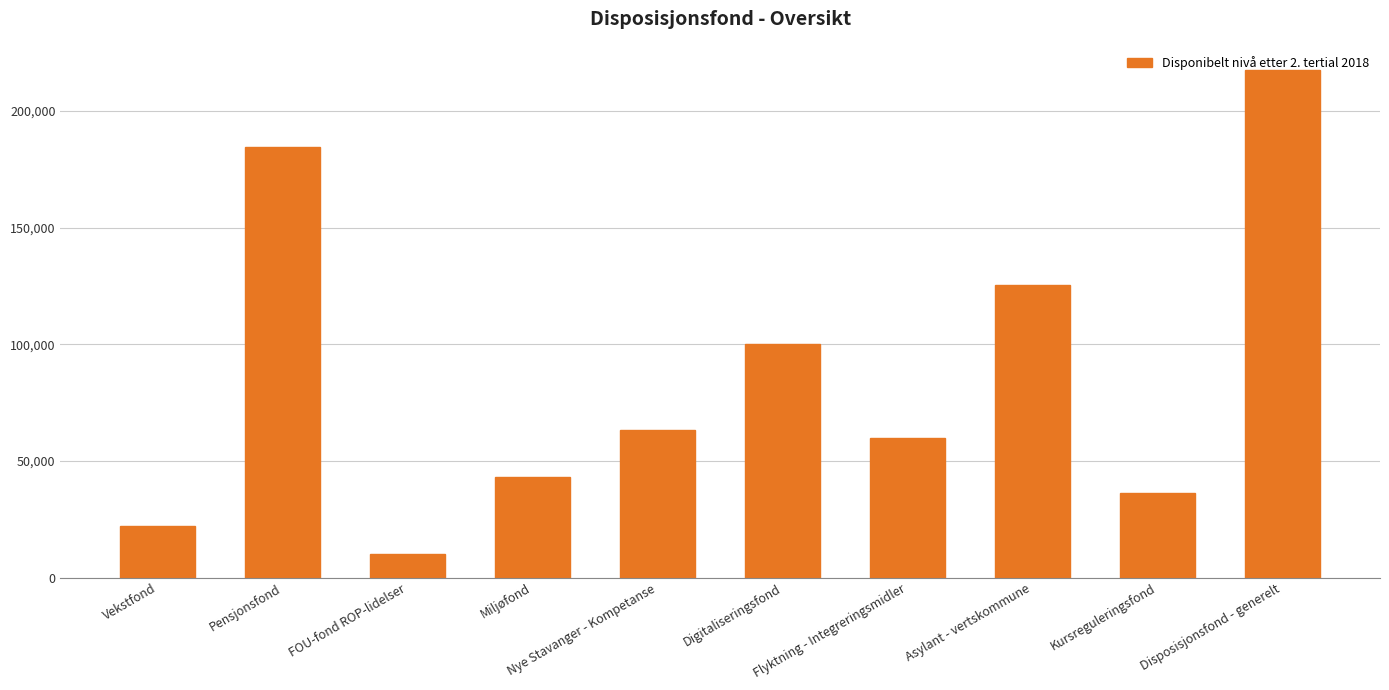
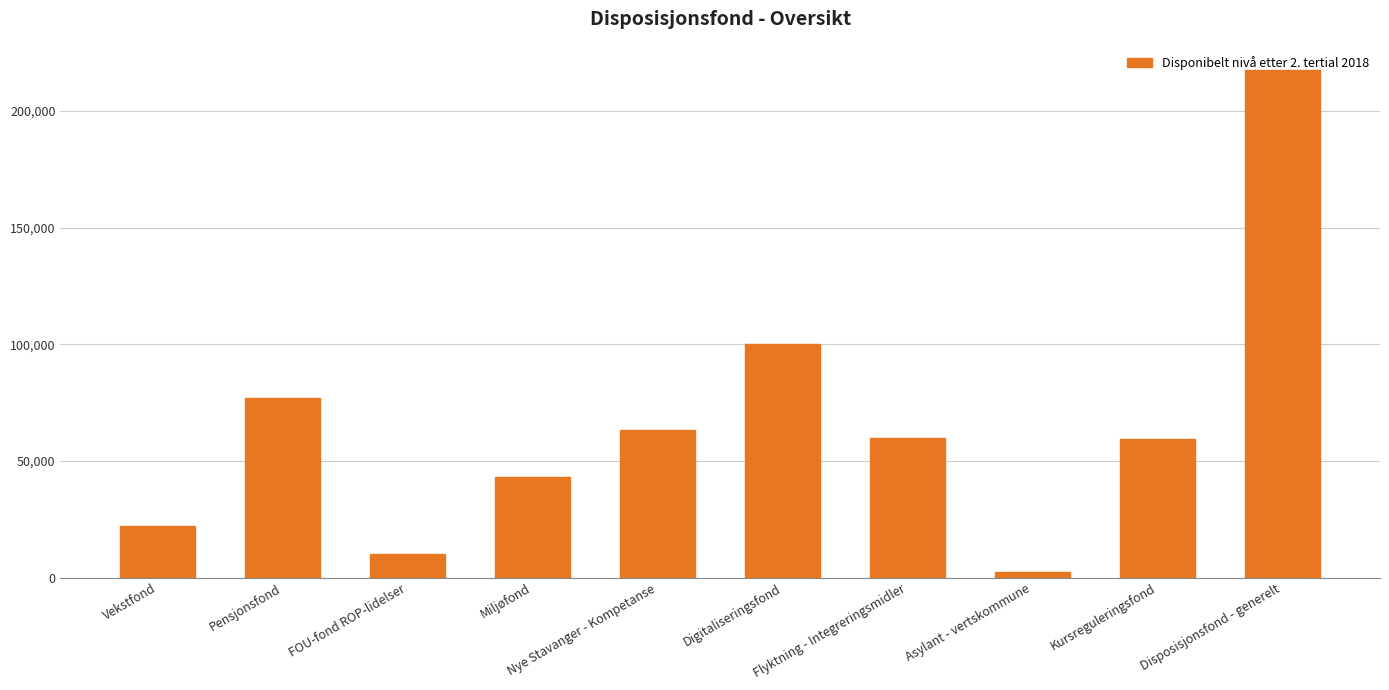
  {
    "Vekstfond": "22,000",
-   "Pensjonsfond": "185,000",
+   "Pensjonsfond": "77,000",
    "FOU-fond ROP-lidelser": "10,000",
    "Miljøfond": "43,000",
    "Nye Stavanger - Kompetanse": "63,000",
    "Digitaliseringsfond": "100,000",
    "Flyktning - Integreringsmidler": "60,000",
-   "Asylant - vertskommune": "125,000",
-   "Kursreguleringsfond": "36,000",
+   "Asylant - vertskommune": "2,000",
+   "Kursreguleringsfond": "59,000",
    "Disposisjonsfond - generelt": "218,000"
  }
